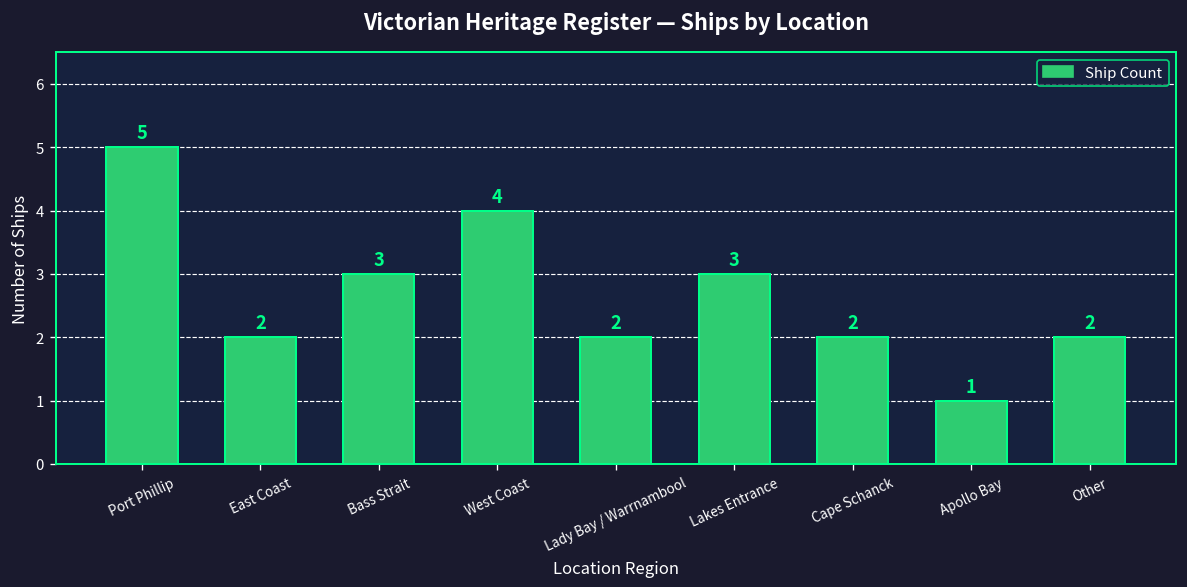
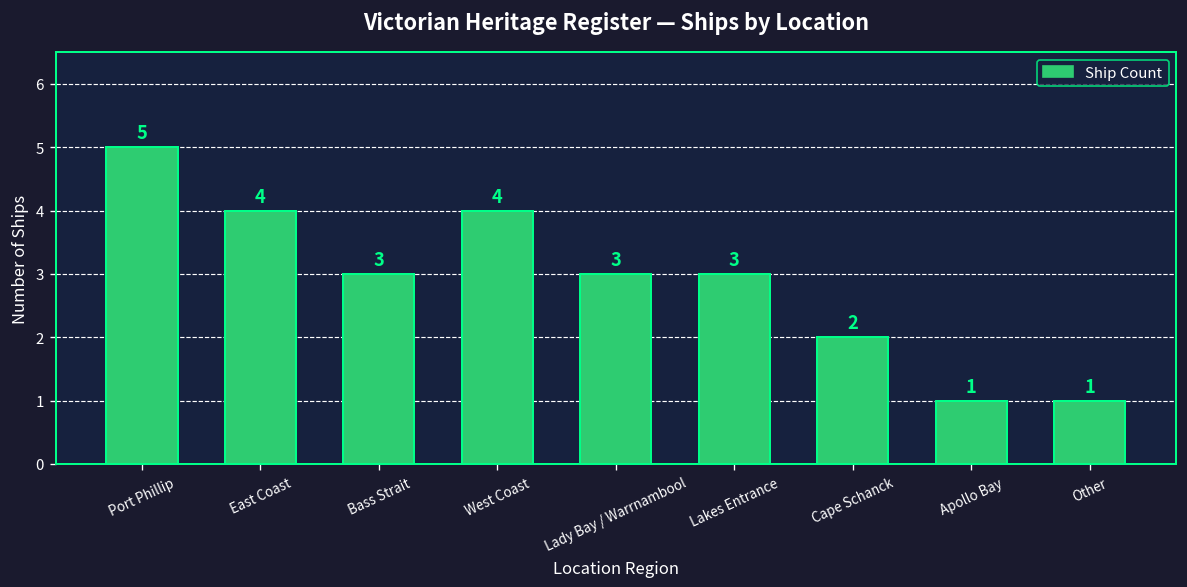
  {
    "Port Phillip": 5,
-   "East Coast": 2,
+   "East Coast": 4,
    "Bass Strait": 3,
    "West Coast": 4,
-   "Lady Bay / Warrnambool": 2,
+   "Lady Bay / Warrnambool": 3,
    "Lakes Entrance": 3,
    "Cape Schanck": 2,
    "Apollo Bay": 1,
-   "Other": 2
+   "Other": 1
  }
